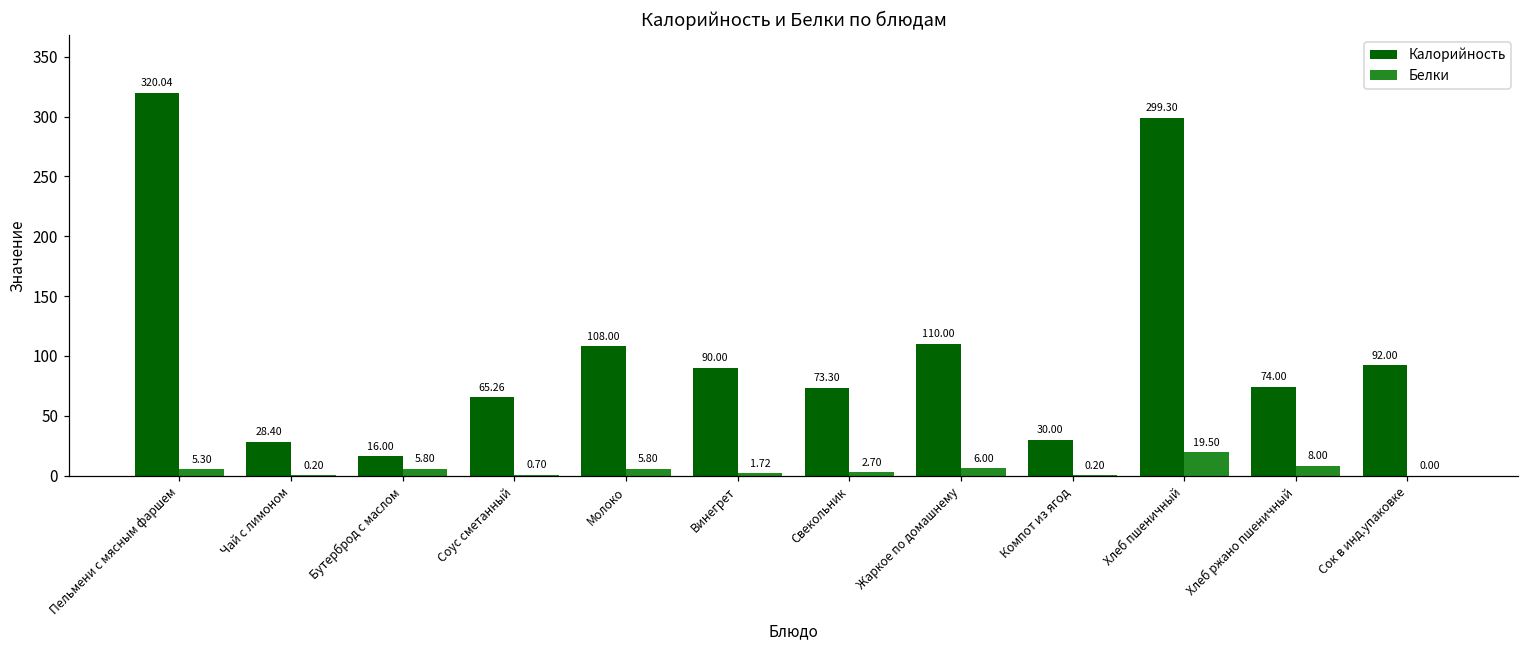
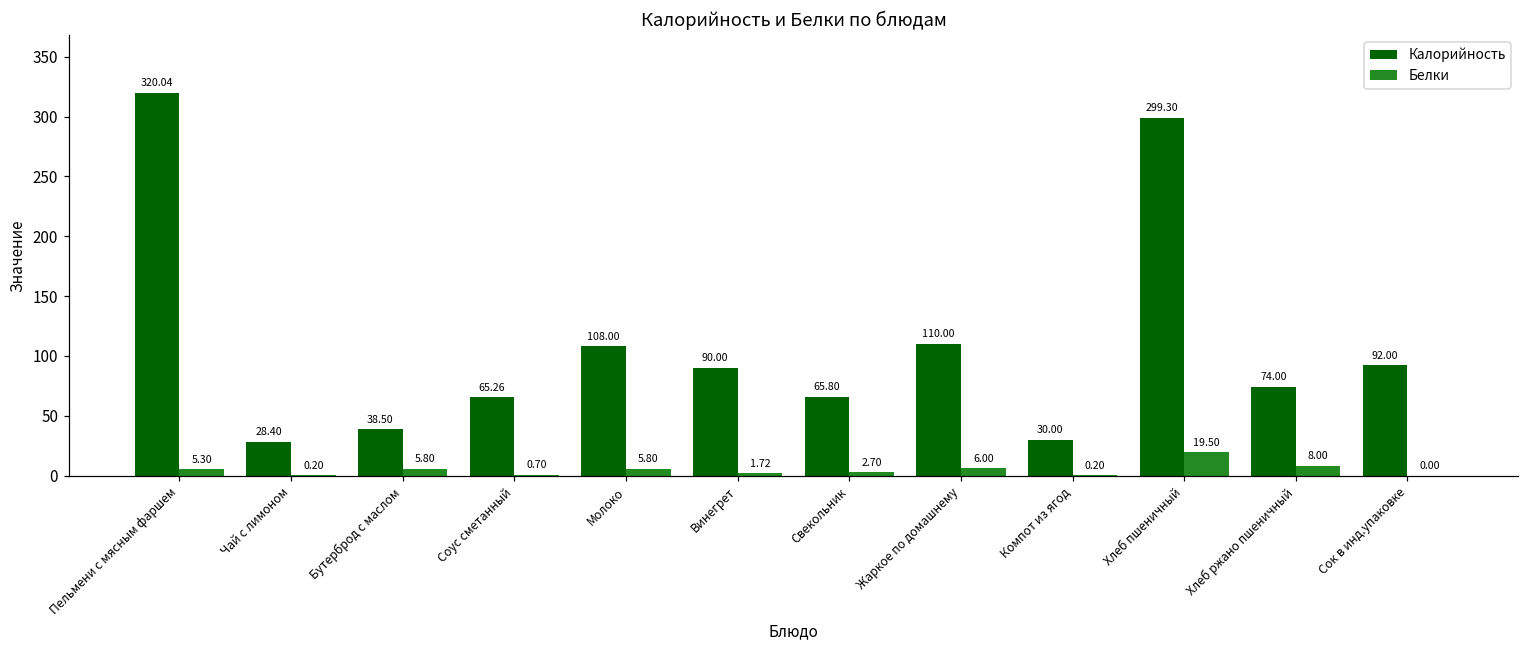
  {
    "Калорийность": {
      "Пельмени с мясным фаршем": 320.04,
      "Чай с лимоном": 28.40,
-     "Бутерброд с маслом": 16.00,
+     "Бутерброд с маслом": 38.50,
      "Соус сметанный": 65.26,
      "Молоко": 108.00,
      "Винегрет": 90.00,
-     "Свекольник": 73.30,
+     "Свекольник": 65.80,
      "Жаркое по домашнему": 110.00,
      "Компот из ягод": 30.00,
      "Хлеб пшеничный": 299.30,
      "Хлеб ржано пшеничный": 74.00,
      "Сок в инд.упаковке": 92.00
    },
    "Белки": {
      "Пельмени с мясным фаршем": 5.30,
      "Чай с лимоном": 0.20,
      "Бутерброд с маслом": 5.80,
      "Соус сметанный": 0.70,
      "Молоко": 5.80,
      "Винегрет": 1.72,
      "Свекольник": 2.70,
      "Жаркое по домашнему": 6.00,
      "Компот из ягод": 0.20,
      "Хлеб пшеничный": 19.50,
      "Хлеб ржано пшеничный": 8.00,
      "Сок в инд.упаковке": 0.00
    }
  }
